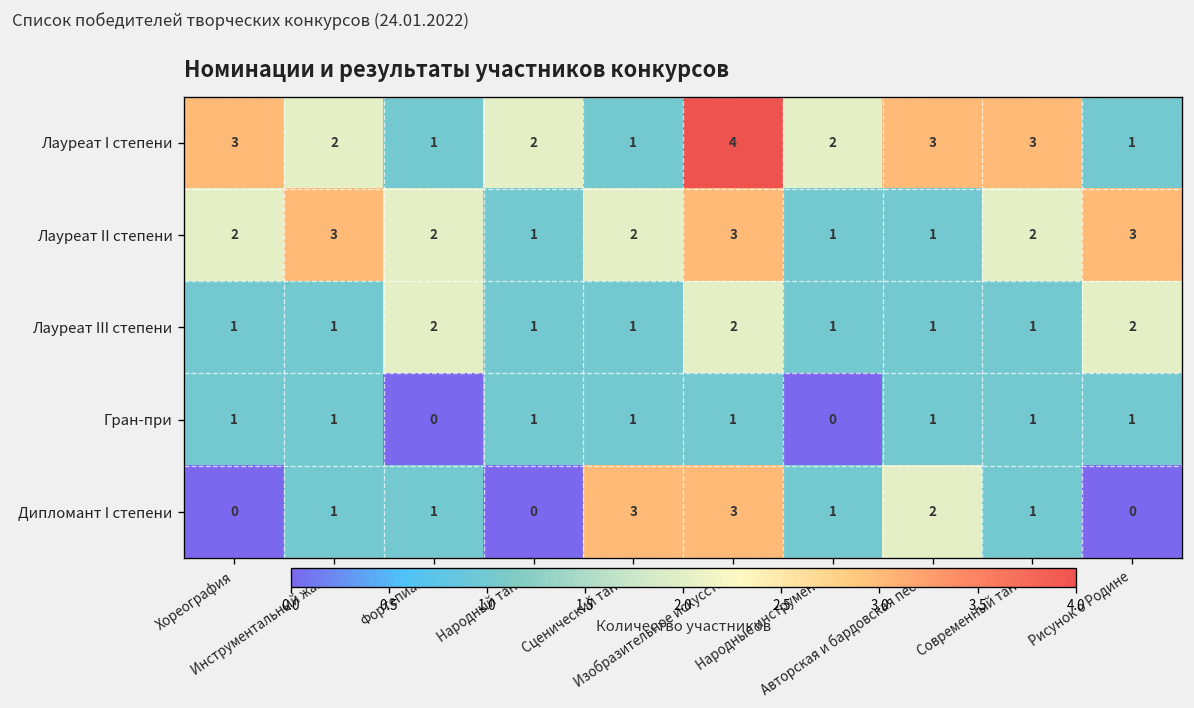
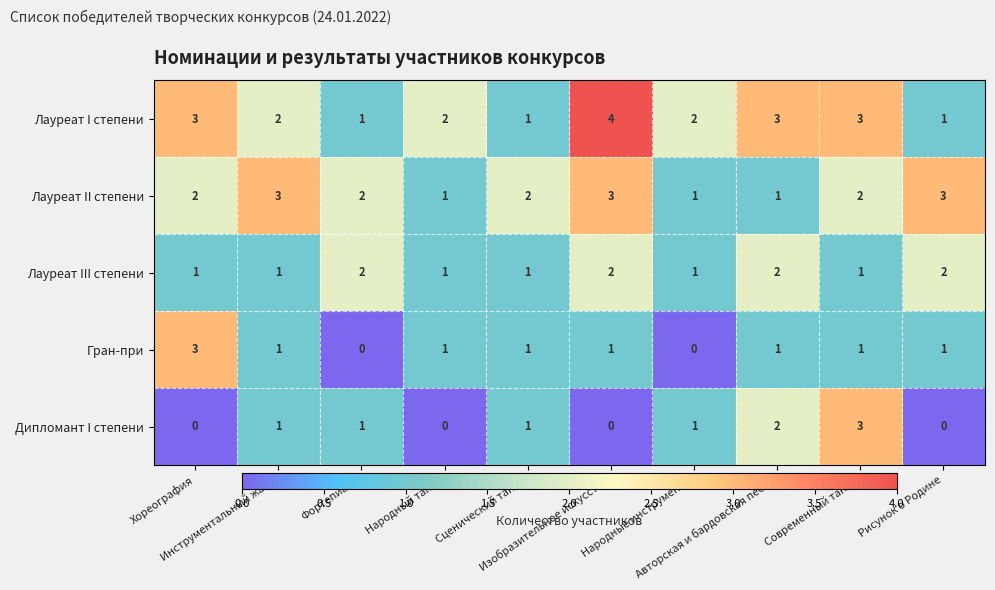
  {
    "Лауреат I степени": {
      "Хореография": 3,
      "Инструментальный жанр": 2,
      "Народный танец": 2,
      "Сценический танец": 1,
      "Изобразительное искусство": 4,
      "Народные инструменты": 2,
      "Авторская и бардовская песня": 3,
      "Современный танец": 3,
      "Рисунок о Родине": 1
    },
    "Лауреат II степени": {
      "Хореография": 2,
      "Инструментальный жанр": 3,
      "Народный танец": 1,
      "Сценический танец": 2,
      "Изобразительное искусство": 3,
      "Народные инструменты": 1,
      "Авторская и бардовская песня": 1,
      "Современный танец": 2,
      "Рисунок о Родине": 3
    },
    "Лауреат III степени": {
      "Хореография": 1,
      "Инструментальный жанр": 1,
      "Народный танец": 1,
      "Сценический танец": 1,
      "Изобразительное искусство": 2,
      "Народные инструменты": 1,
-     "Авторская и бардовская песня": 1,
+     "Авторская и бардовская песня": 2,
      "Современный танец": 1,
      "Рисунок о Родине": 2
    },
    "Гран-при": {
-     "Хореография": 1,
+     "Хореография": 3,
      "Инструментальный жанр": 1,
      "Народный танец": 1,
      "Сценический танец": 1,
      "Изобразительное искусство": 1,
      "Народные инструменты": 0,
      "Авторская и бардовская песня": 1,
      "Современный танец": 1,
      "Рисунок о Родине": 1
    },
    "Дипломант I степени": {
      "Хореография": 0,
      "Инструментальный жанр": 1,
      "Народный танец": 0,
-     "Сценический танец": 3,
-     "Изобразительное искусство": 3,
+     "Сценический танец": 1,
+     "Изобразительное искусство": 0,
      "Народные инструменты": 1,
      "Авторская и бардовская песня": 2,
-     "Современный танец": 1,
+     "Современный танец": 3,
      "Рисунок о Родине": 0
    }
  }
